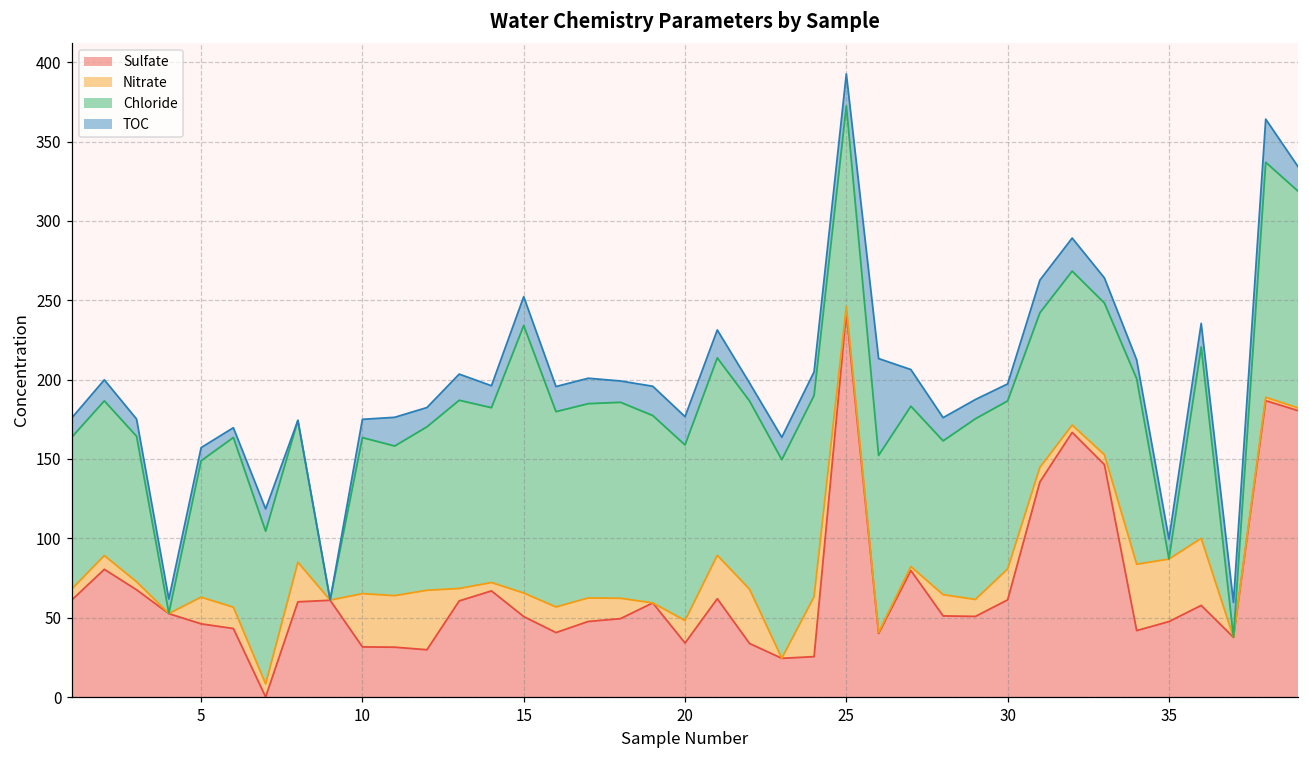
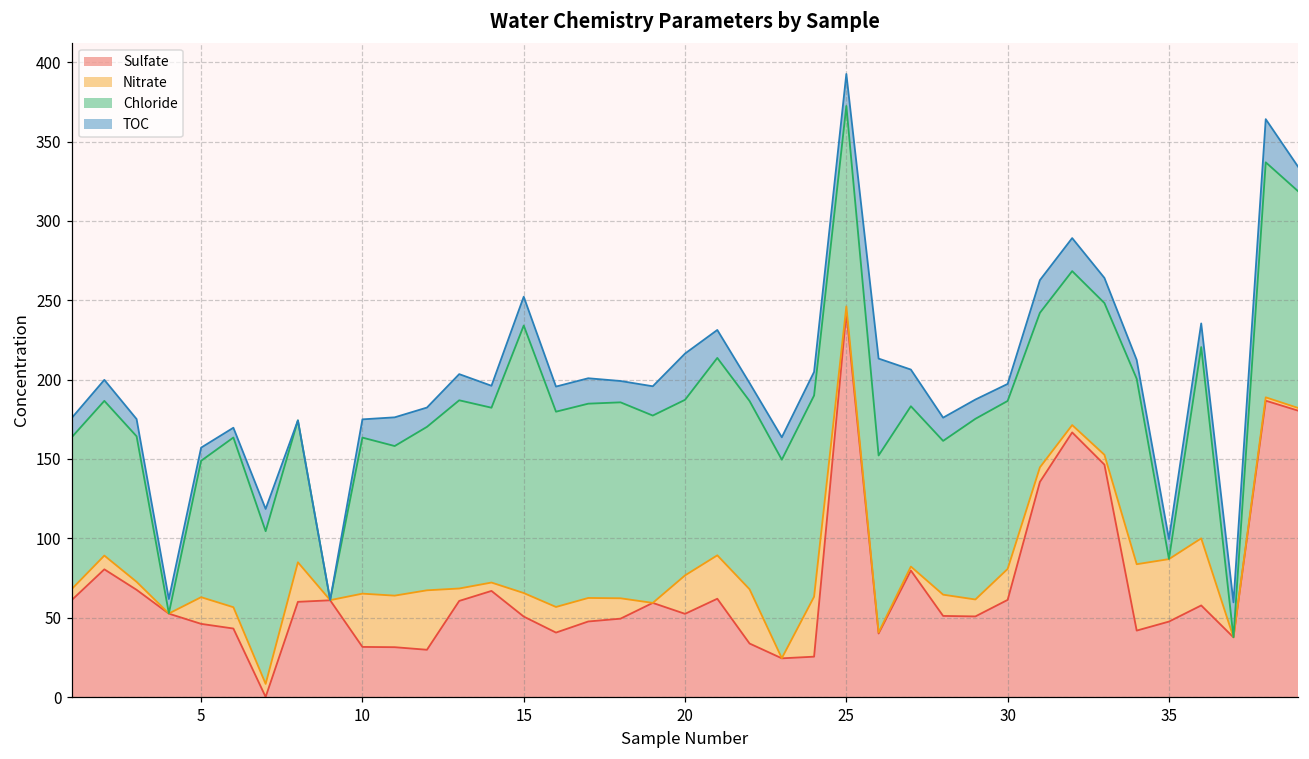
  {
    "Sulfate": {
      "5": 46,
      "10": 32,
      "15": 51,
-     "20": 34,
+     "20": 52,
      "25": 242,
      "30": 61,
      "35": 48
    },
    "Nitrate": {
      "5": 17,
      "10": 34,
      "15": 15,
-     "20": 14,
+     "20": 24,
      "25": 4,
      "30": 20
    },
    "Chloride": {
      "5": 86,
      "10": 98,
      "15": 169,
      "20": 111,
      "25": 126,
      "30": 106
    },
    "TOC": {
      "5": 8,
      "10": 12,
      "15": 18,
-     "20": 18,
+     "20": 29,
      "25": 20,
      "30": 11,
      "35": 13
    }
  }
